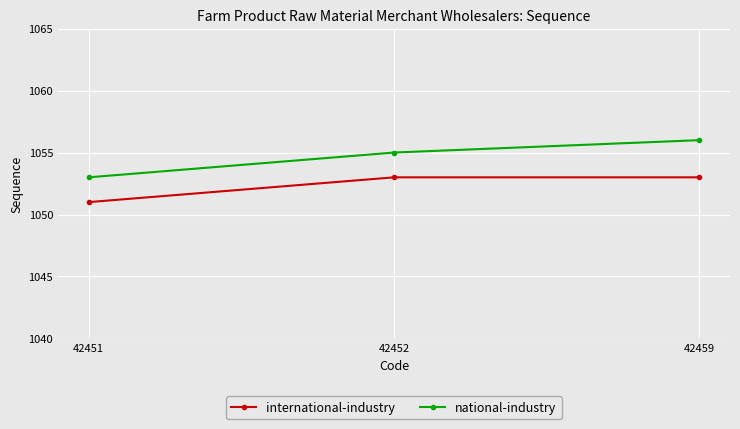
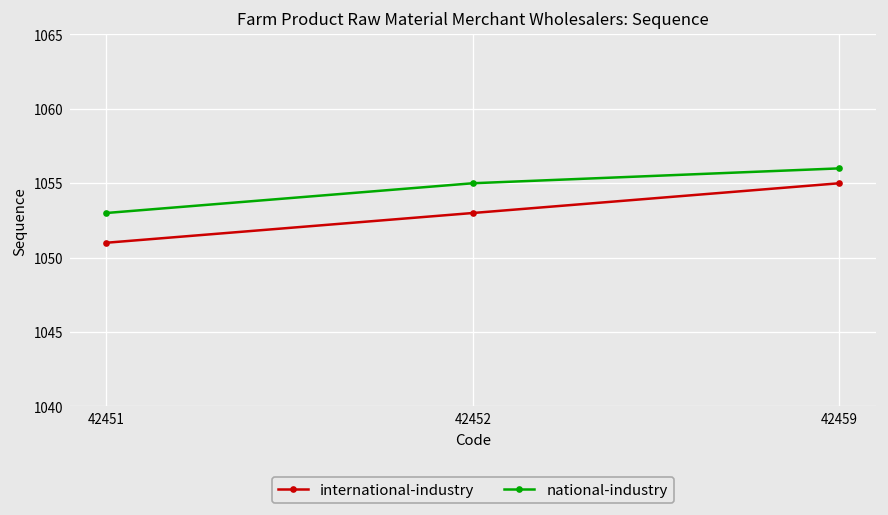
  {
    "international-industry": {
      "42451": 1051,
      "42452": 1053,
-     "42459": 1053
+     "42459": 1055
    },
    "national-industry": {
      "42451": 1053,
      "42452": 1055,
      "42459": 1056
    }
  }
